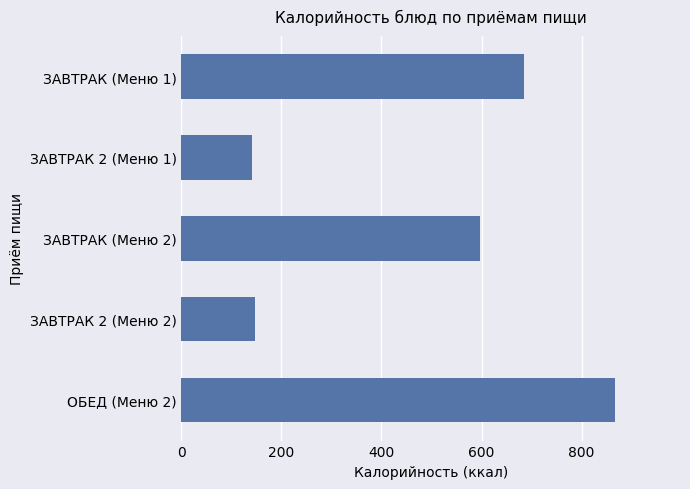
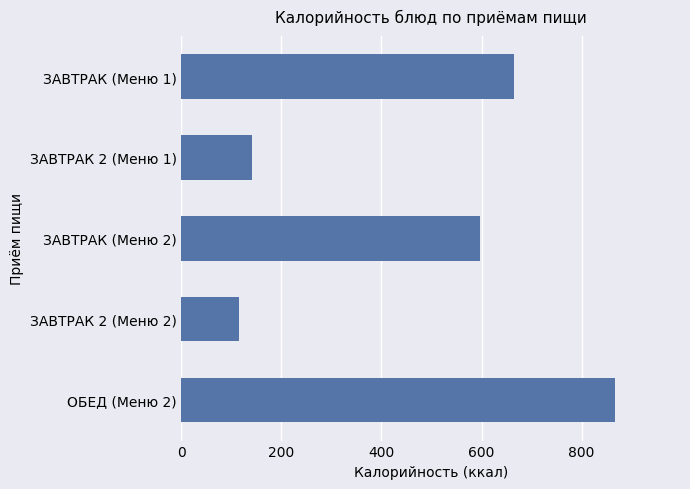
  {
-   "ЗАВТРАК (Меню 1)": 680,
+   "ЗАВТРАК (Меню 1)": 670,
    "ЗАВТРАК 2 (Меню 1)": 140,
    "ЗАВТРАК (Меню 2)": 600,
-   "ЗАВТРАК 2 (Меню 2)": 150,
+   "ЗАВТРАК 2 (Меню 2)": 120,
    "ОБЕД (Меню 2)": 870
  }
